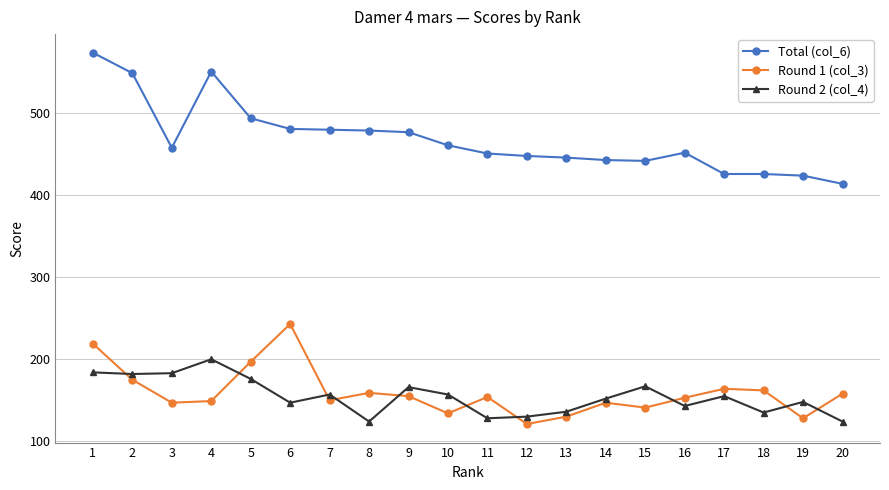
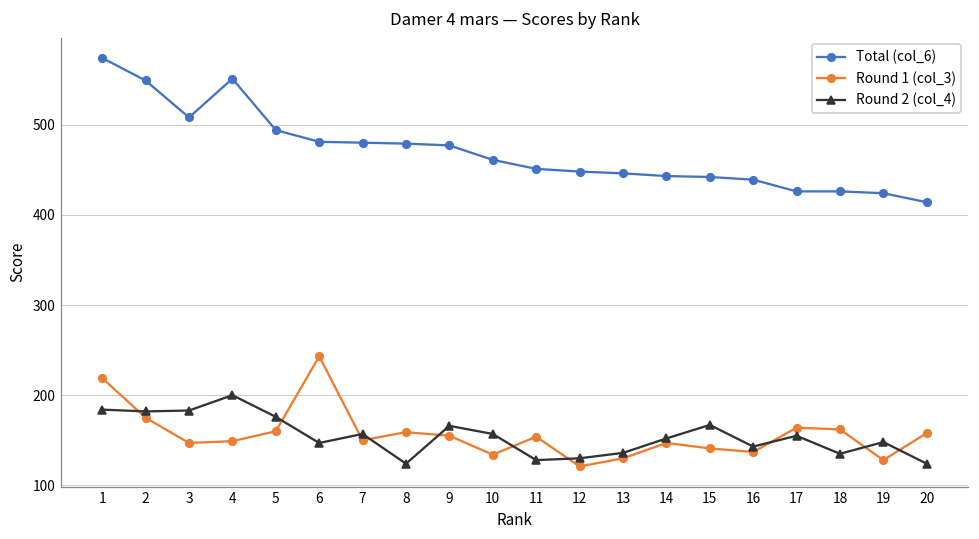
  {
    "Total (col_6)": {
      "1": 570,
      "2": 550,
-     "3": 460,
+     "3": 510,
      "4": 550,
      "5": 490,
      "6": 480,
      "7": 480,
      "8": 480,
      "9": 480,
      "10": 460,
      "11": 450,
      "12": 450,
      "13": 450,
      "14": 440,
      "15": 440,
-     "16": 450,
+     "16": 440,
      "17": 430,
      "18": 430,
      "19": 420,
      "20": 410
    },
    "Round 1 (col_3)": {
      "1": 220,
      "2": 180,
      "3": 150,
      "4": 150,
-     "5": 200,
+     "5": 160,
      "6": 240,
      "7": 150,
      "8": 160,
      "9": 160,
      "10": 130,
      "11": 150,
      "12": 120,
      "13": 130,
      "14": 150,
      "15": 140,
-     "16": 150,
+     "16": 140,
      "17": 160,
      "18": 160,
      "19": 130,
      "20": 160
    },
    "Round 2 (col_4)": {
      "1": 180,
      "2": 180,
      "3": 180,
      "4": 200,
      "5": 180,
      "6": 150,
      "7": 160,
      "8": 120,
      "9": 170,
      "10": 160,
      "11": 130,
      "12": 130,
      "13": 140,
      "14": 150,
      "15": 170,
      "16": 140,
      "17": 160,
      "18": 140,
      "19": 150,
      "20": 120
    }
  }
